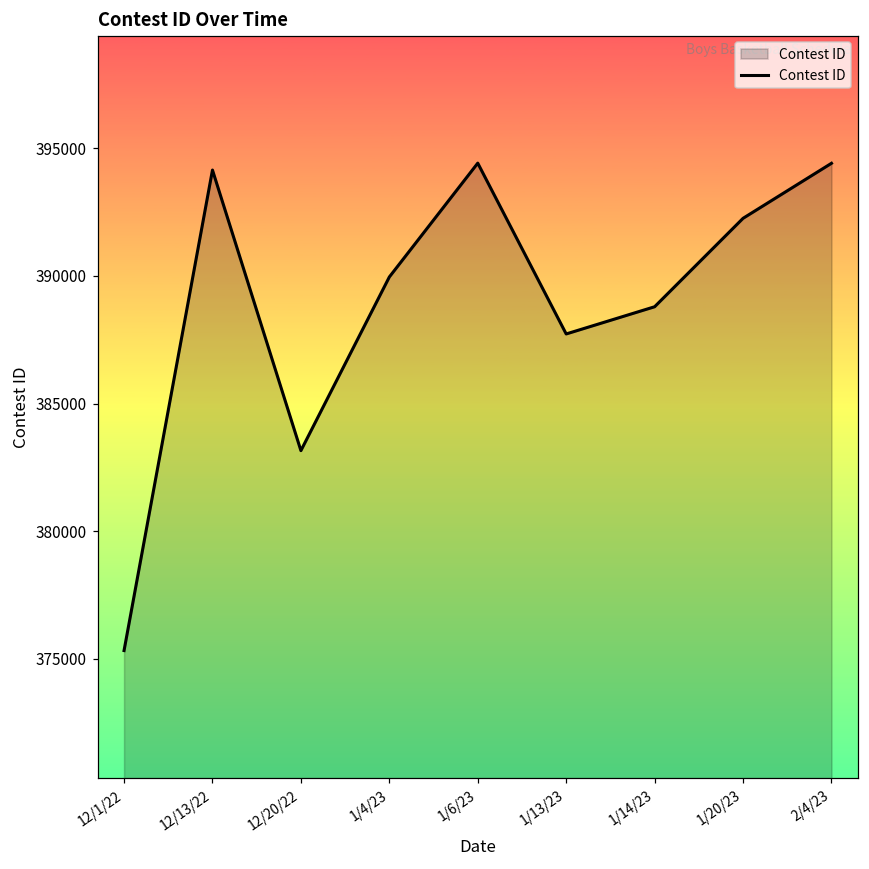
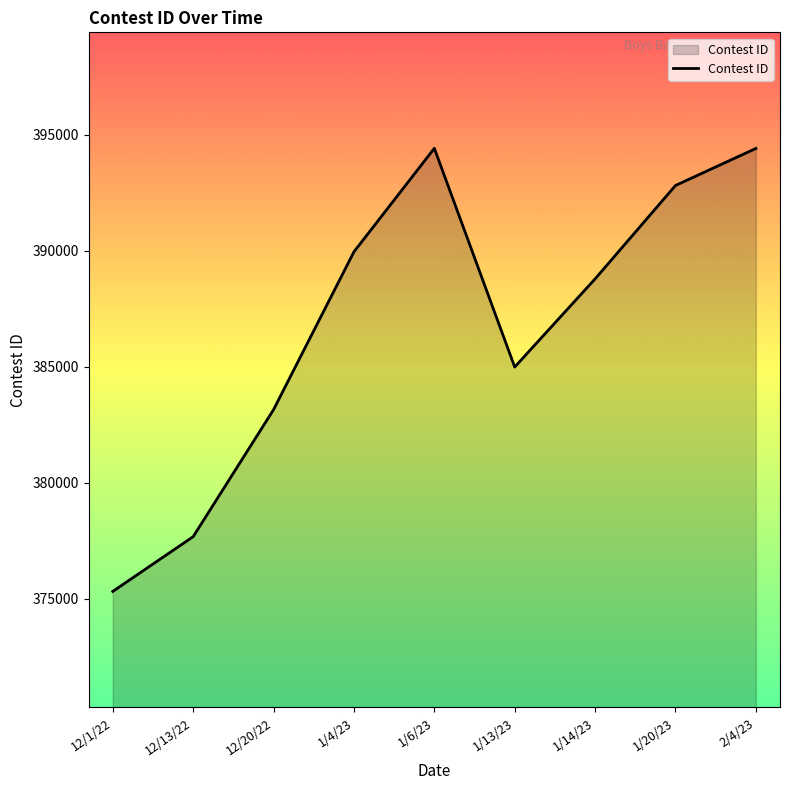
  {
    "12/1/22": 375300,
-   "12/13/22": 394200,
+   "12/13/22": 377700,
    "12/20/22": 383200,
    "1/4/23": 390000,
    "1/6/23": 394400,
-   "1/13/23": 387700,
+   "1/13/23": 385000,
    "1/14/23": 388800,
-   "1/20/23": 392300,
+   "1/20/23": 392800,
    "2/4/23": 394400
  }
